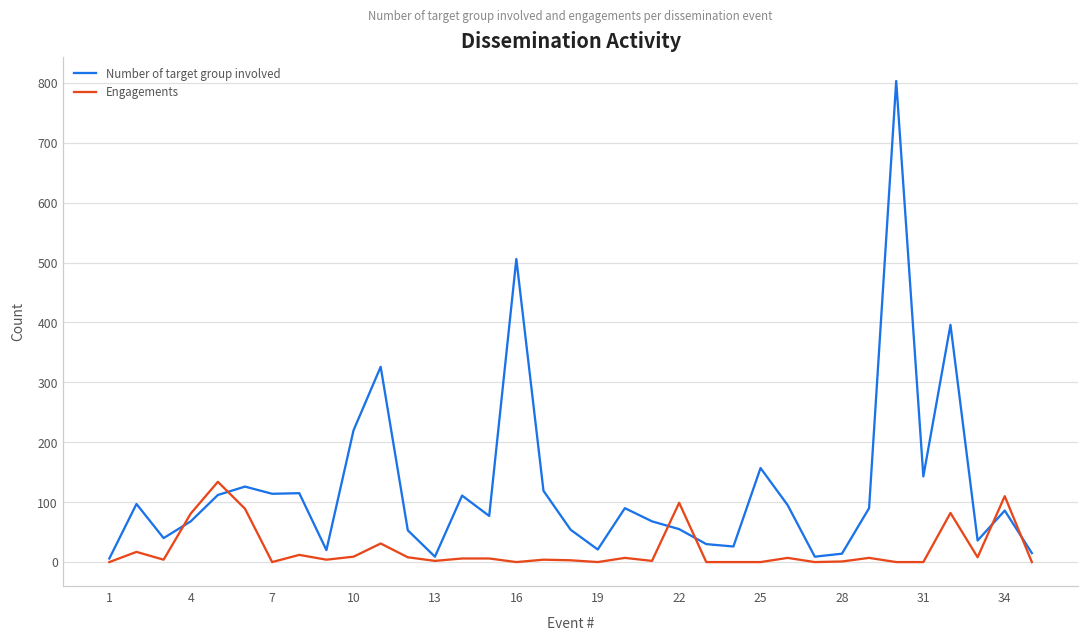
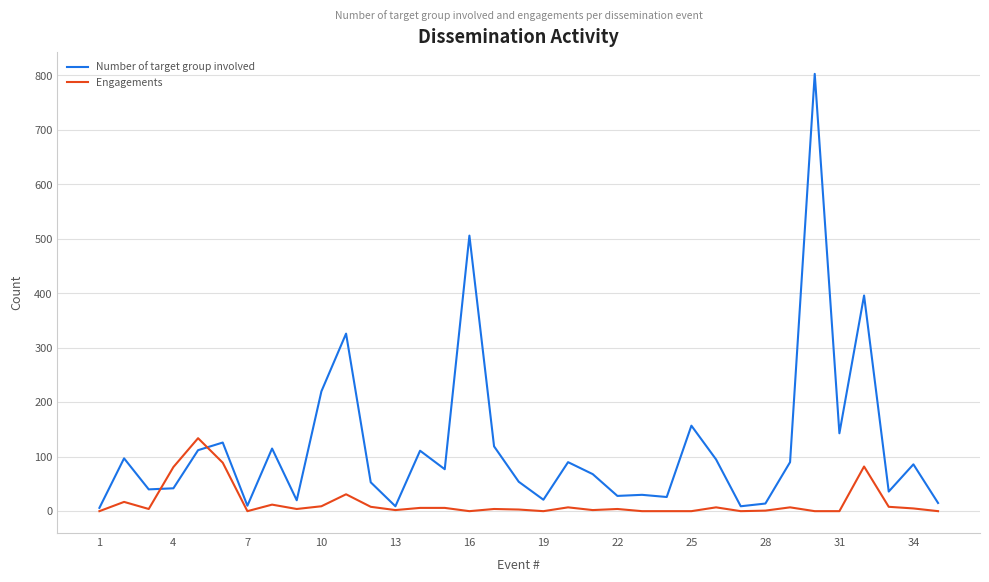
  {
    "Number of target group involved": {
      "1": 10,
-     "4": 70,
-     "7": 110,
+     "4": 40,
+     "7": 10,
      "10": 220,
      "13": 10,
      "16": 510,
      "19": 20,
-     "22": 60,
+     "22": 30,
      "25": 160,
      "28": 10,
      "31": 140,
      "34": 90
    },
    "Engagements": {
      "1": 0,
      "4": 80,
      "7": 0,
      "10": 10,
      "13": 0,
      "16": 0,
      "19": 0,
-     "22": 100,
+     "22": 0,
      "25": 0,
      "28": 0,
      "31": 0,
-     "34": 110
+     "34": 10
    }
  }
